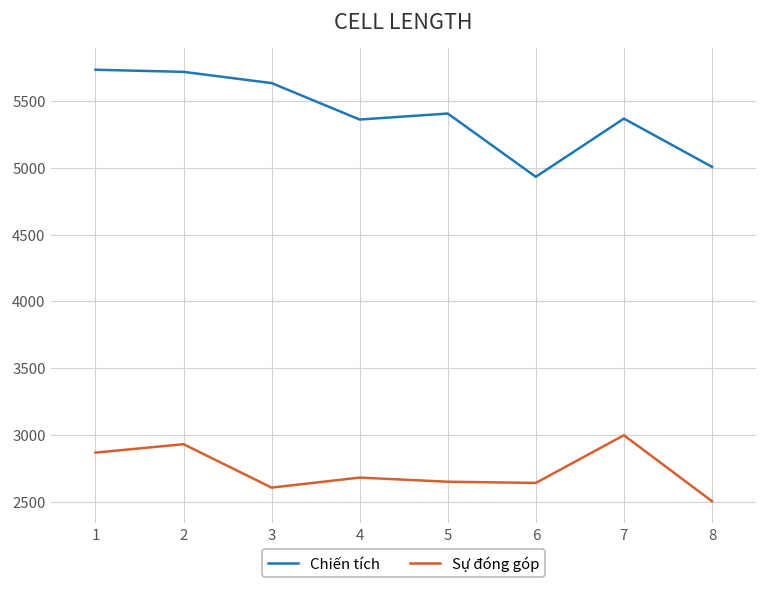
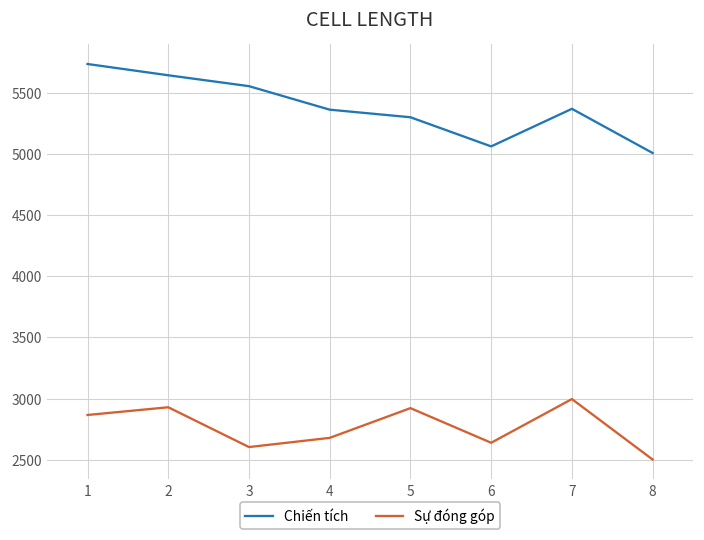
  {
    "Chiến tích": {
      "1": 5730,
-     "2": 5720,
-     "3": 5630,
+     "2": 5640,
+     "3": 5550,
      "4": 5360,
-     "5": 5410,
-     "6": 4930,
+     "5": 5300,
+     "6": 5060,
      "7": 5370,
      "8": 5010
    },
    "Sự đóng góp": {
      "1": 2870,
      "2": 2930,
      "3": 2610,
      "4": 2680,
-     "5": 2650,
+     "5": 2920,
      "6": 2640,
      "7": 3000,
      "8": 2500
    }
  }
